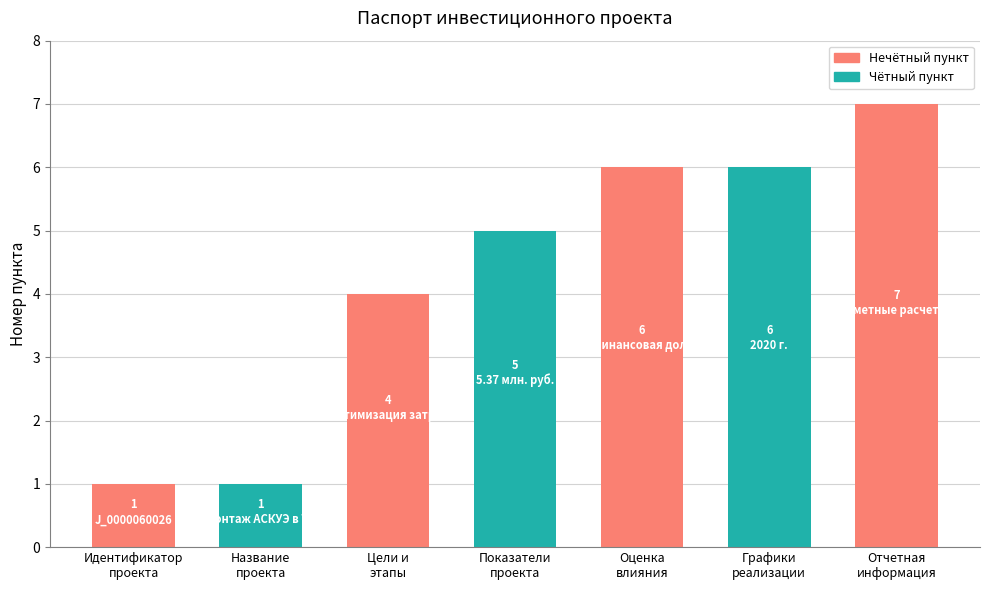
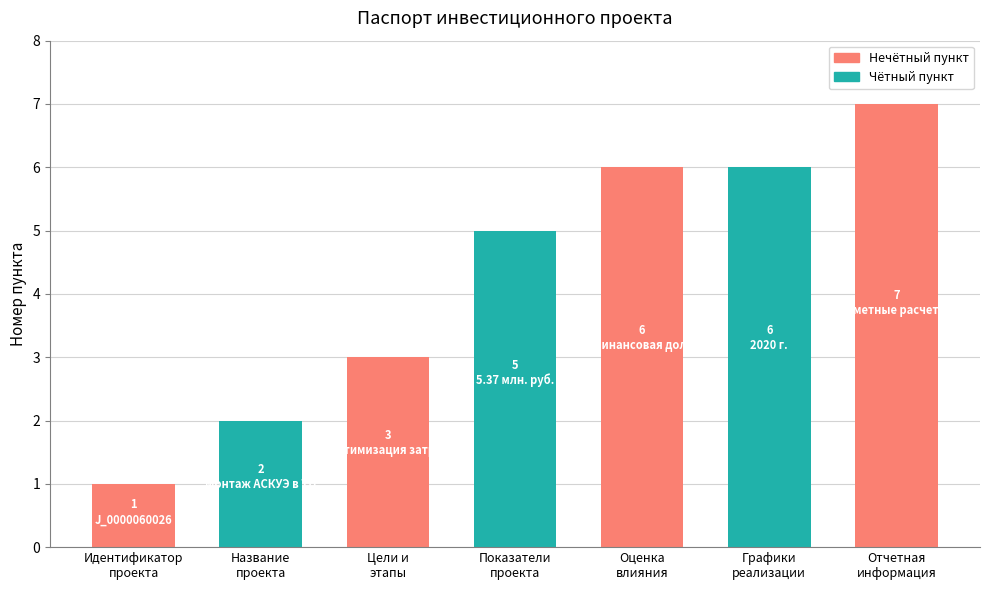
  {
    "Идентификатор проекта": 1,
-   "Название проекта": 1,
-   "Цели и этапы": 4,
+   "Название проекта": 2,
+   "Цели и этапы": 3,
    "Показатели проекта": 5,
    "Оценка влияния": 6,
    "Графики реализации": 6,
    "Отчетная информация": 7
  }
